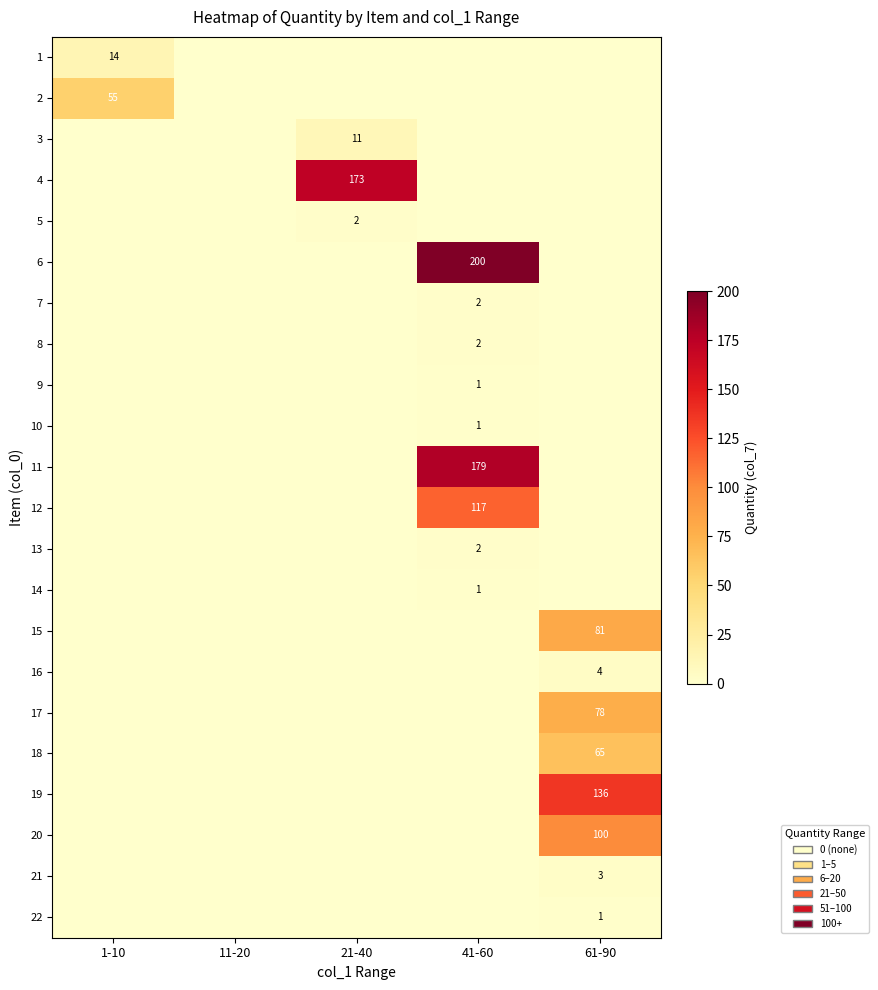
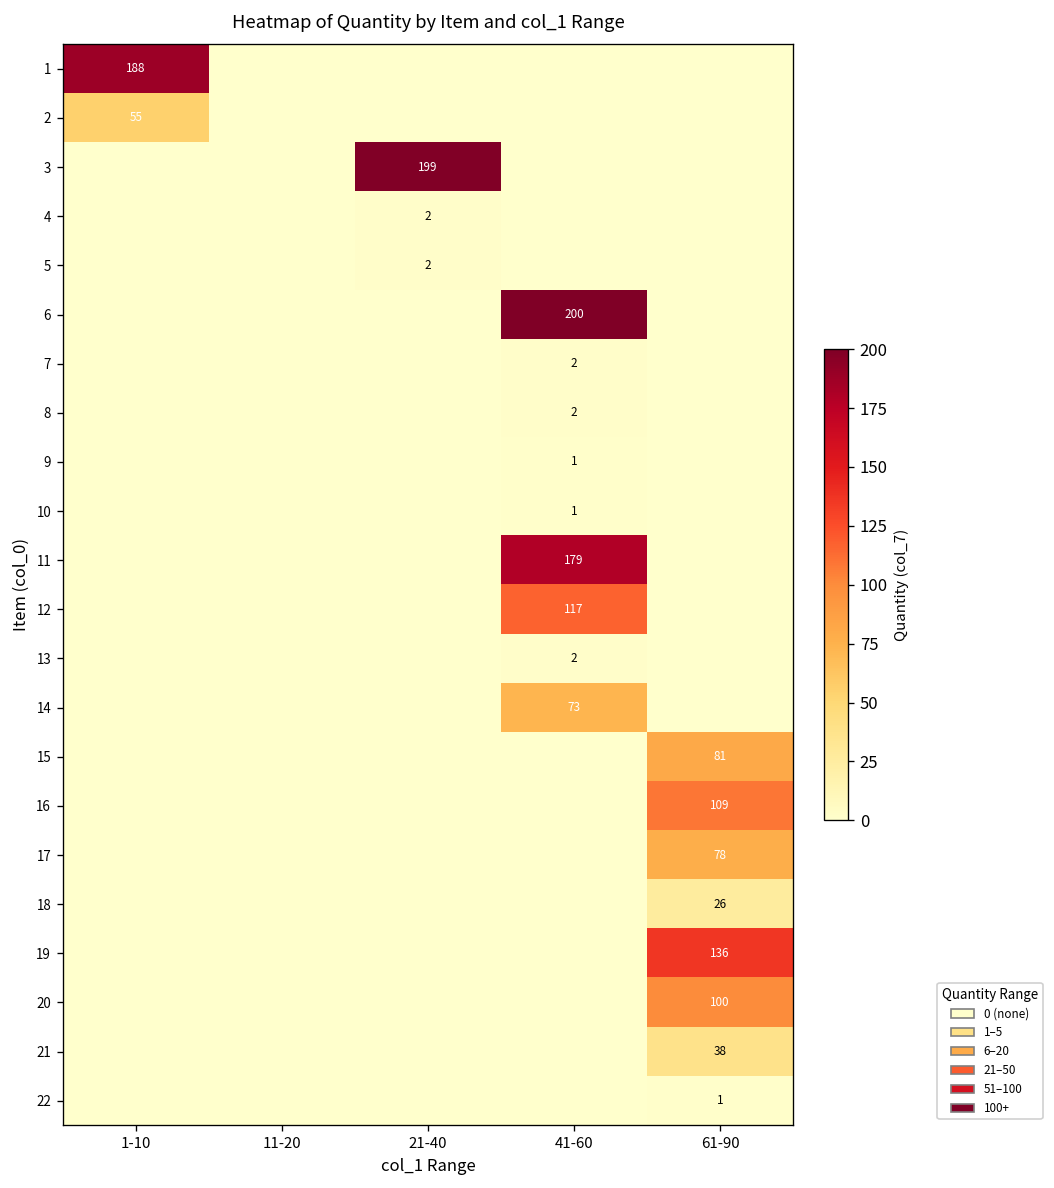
  {
    "1": {
-     "1-10": 14
+     "1-10": 188
    },
    "2": {
      "1-10": 55
    },
    "3": {
-     "21-40": 11
+     "21-40": 199
    },
    "4": {
-     "21-40": 173
+     "21-40": 2
    },
    "5": {
      "21-40": 2
    },
    "6": {
      "41-60": 200
    },
    "7": {
      "41-60": 2
    },
    "8": {
      "41-60": 2
    },
    "9": {
      "41-60": 1
    },
    "10": {
      "41-60": 1
    },
    "11": {
      "41-60": 179
    },
    "12": {
      "41-60": 117
    },
    "13": {
      "41-60": 2
    },
    "14": {
-     "41-60": 1
+     "41-60": 73
    },
    "15": {
      "61-90": 81
    },
    "16": {
-     "61-90": 4
+     "61-90": 109
    },
    "17": {
      "61-90": 78
    },
    "18": {
-     "61-90": 65
+     "61-90": 26
    },
    "19": {
      "61-90": 136
    },
    "20": {
      "61-90": 100
    },
    "21": {
-     "61-90": 3
+     "61-90": 38
    },
    "22": {
      "61-90": 1
    }
  }
